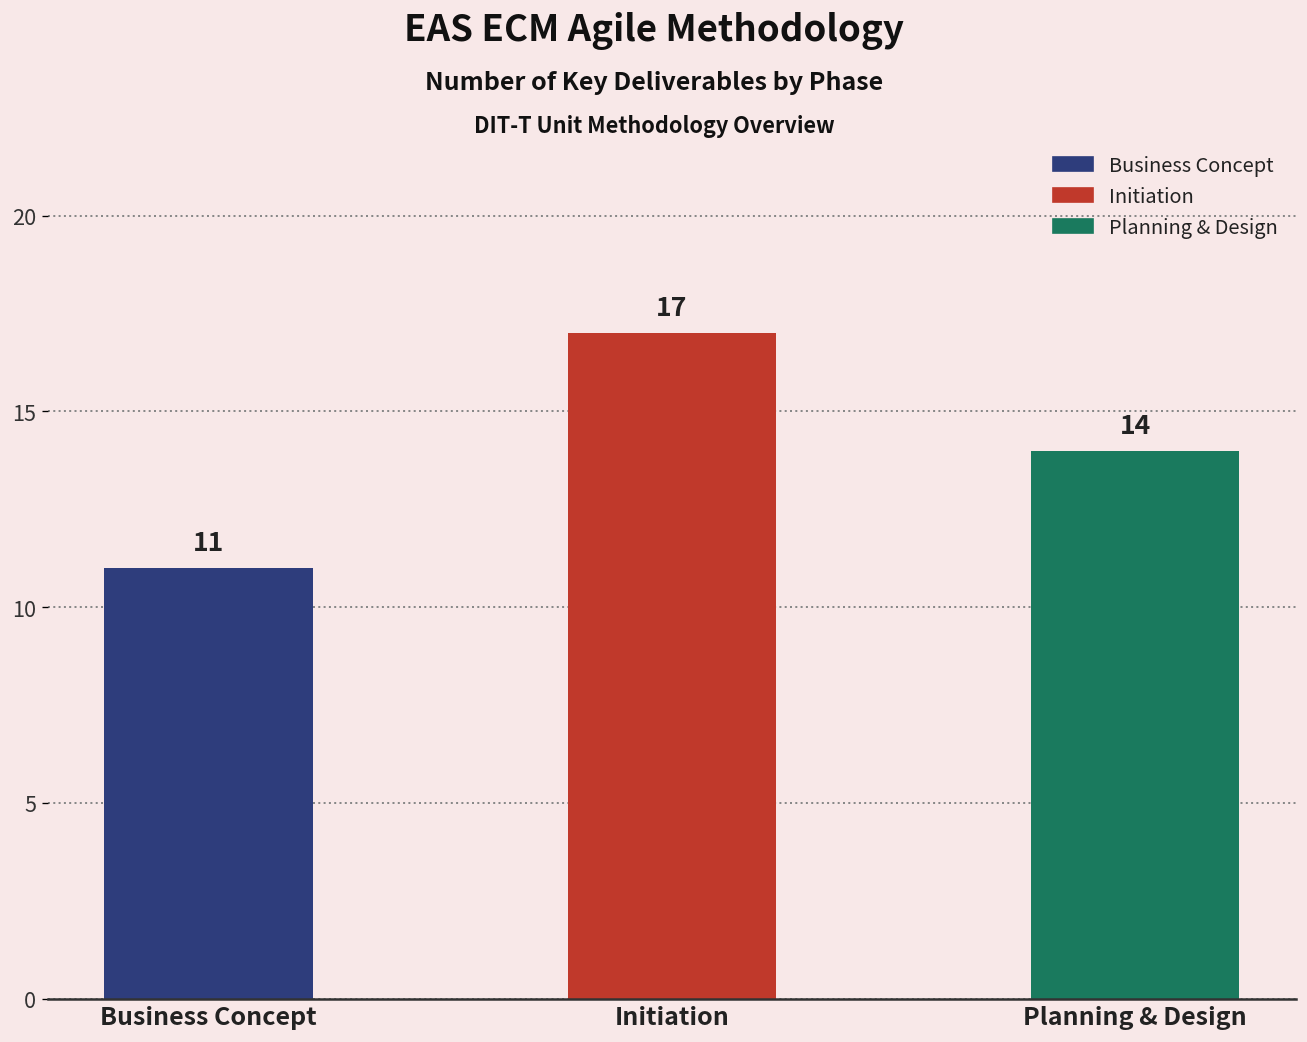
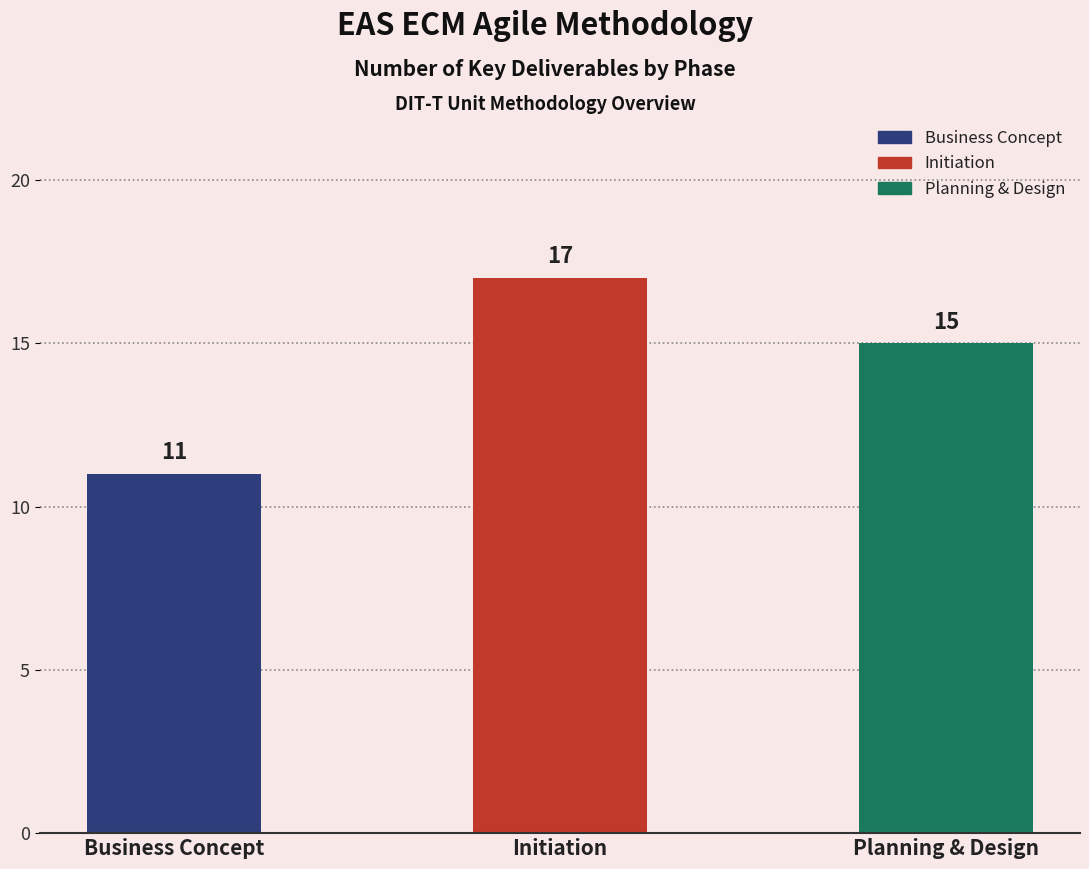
  {
    "Business Concept": 11,
    "Initiation": 17,
-   "Planning & Design": 14
+   "Planning & Design": 15
  }
